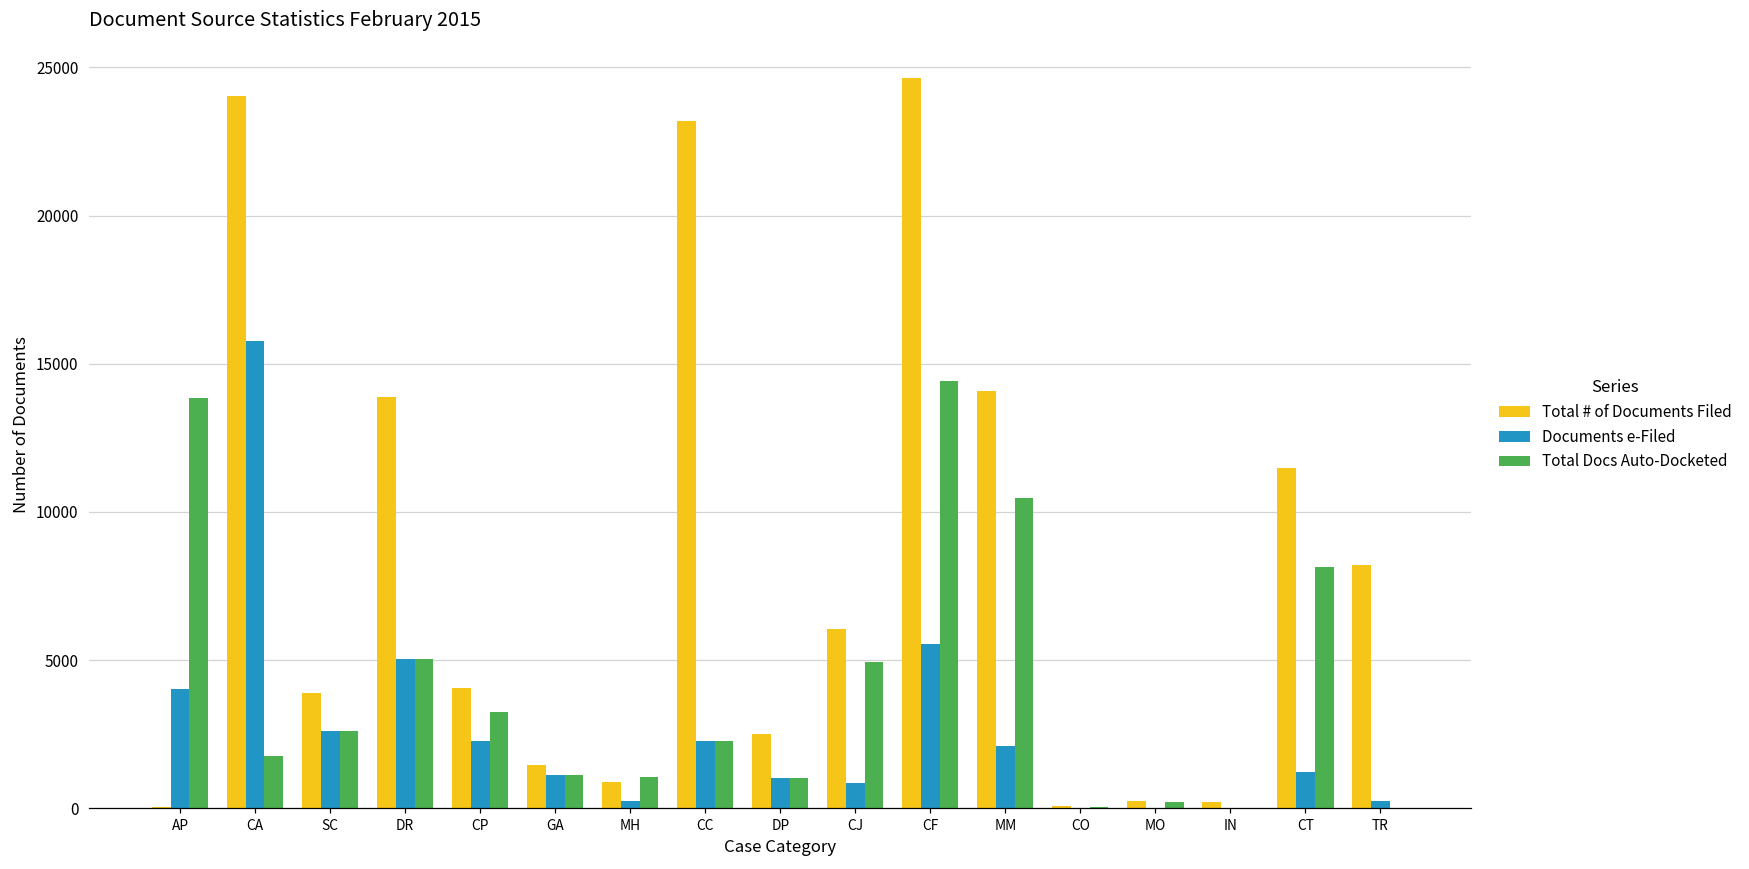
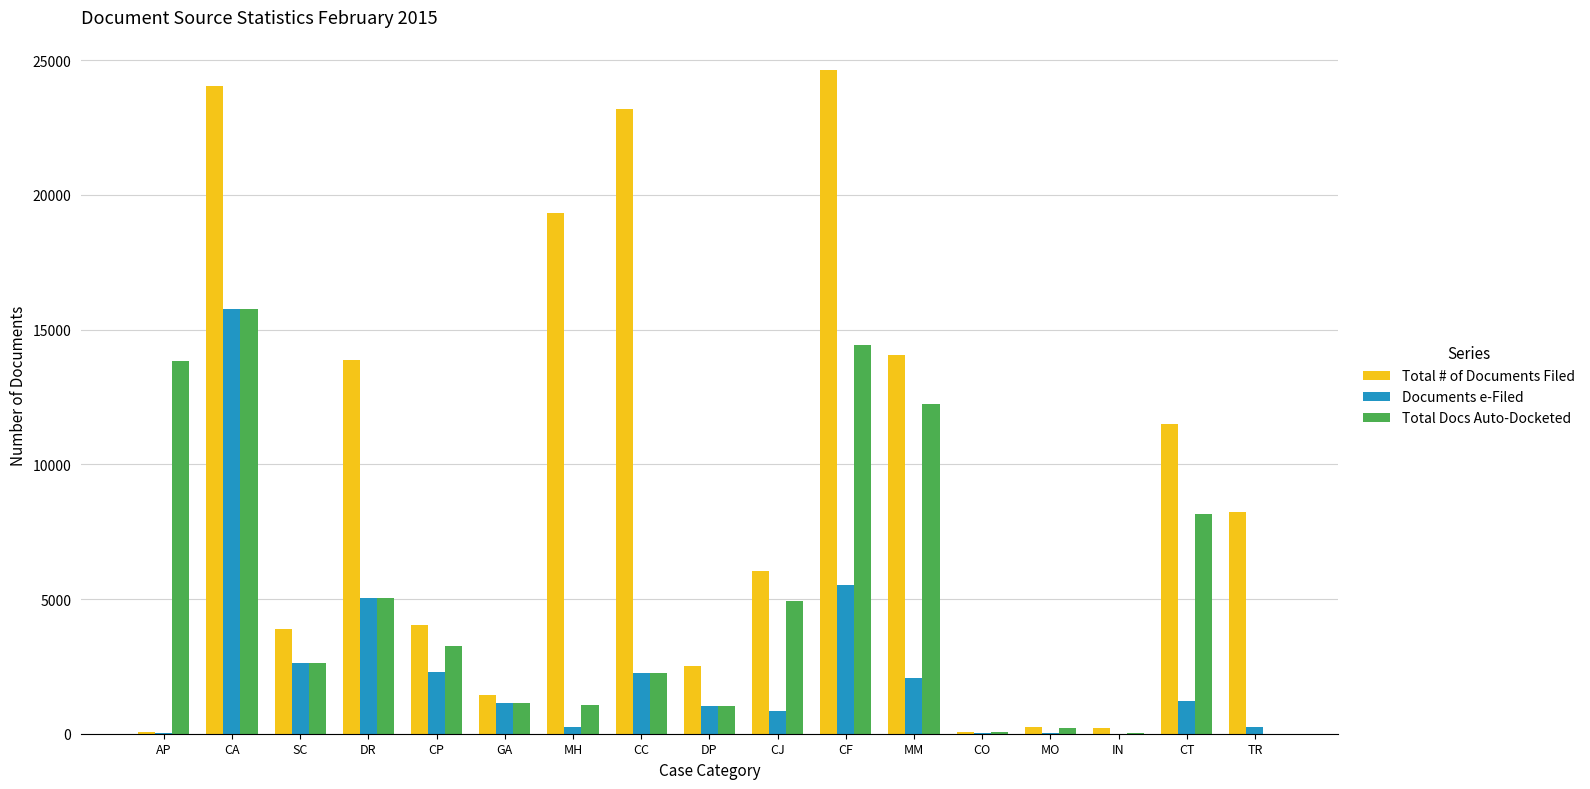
  {
    "Total # of Documents Filed": {
      "CA": 24000,
      "SC": 3900,
      "DR": 13900,
      "CP": 4000,
      "GA": 1400,
-     "MH": 900,
+     "MH": 19300,
      "CC": 23200,
      "DP": 2500,
      "CJ": 6000,
      "CF": 24600,
      "MM": 14100,
      "MO": 300,
      "IN": 200,
      "CT": 11500,
      "TR": 8200
    },
    "Documents e-Filed": {
-     "AP": 4000,
+     "AP": 0,
      "CA": 15800,
      "SC": 2600,
      "DR": 5000,
      "CP": 2300,
      "GA": 1100,
      "MH": 200,
      "CC": 2300,
      "DP": 1000,
      "CJ": 900,
      "CF": 5500,
      "MM": 2100,
      "CT": 1200,
      "TR": 300
    },
    "Total Docs Auto-Docketed": {
      "AP": 13800,
-     "CA": 1800,
+     "CA": 15800,
      "SC": 2600,
      "DR": 5000,
      "CP": 3200,
      "GA": 1100,
      "MH": 1100,
      "CC": 2300,
      "DP": 1000,
      "CJ": 4900,
      "CF": 14400,
-     "MM": 10500,
+     "MM": 12200,
      "MO": 200,
      "CT": 8100,
      "TR": 0
    }
  }
